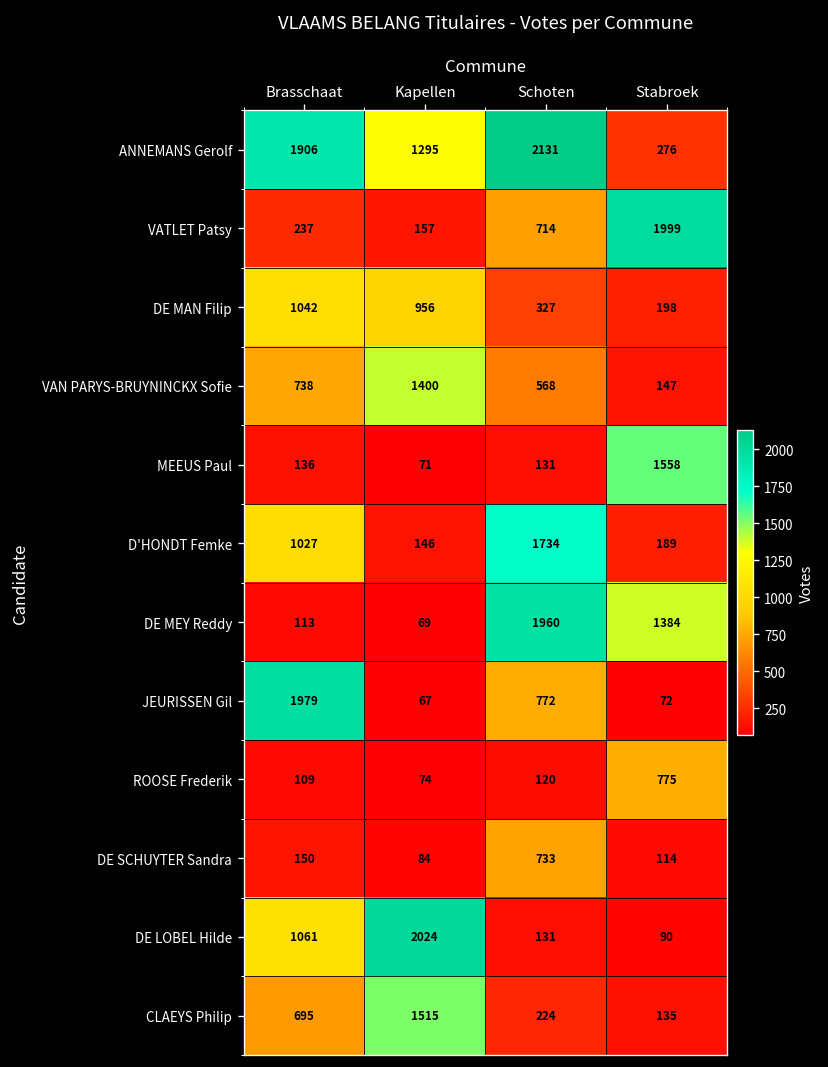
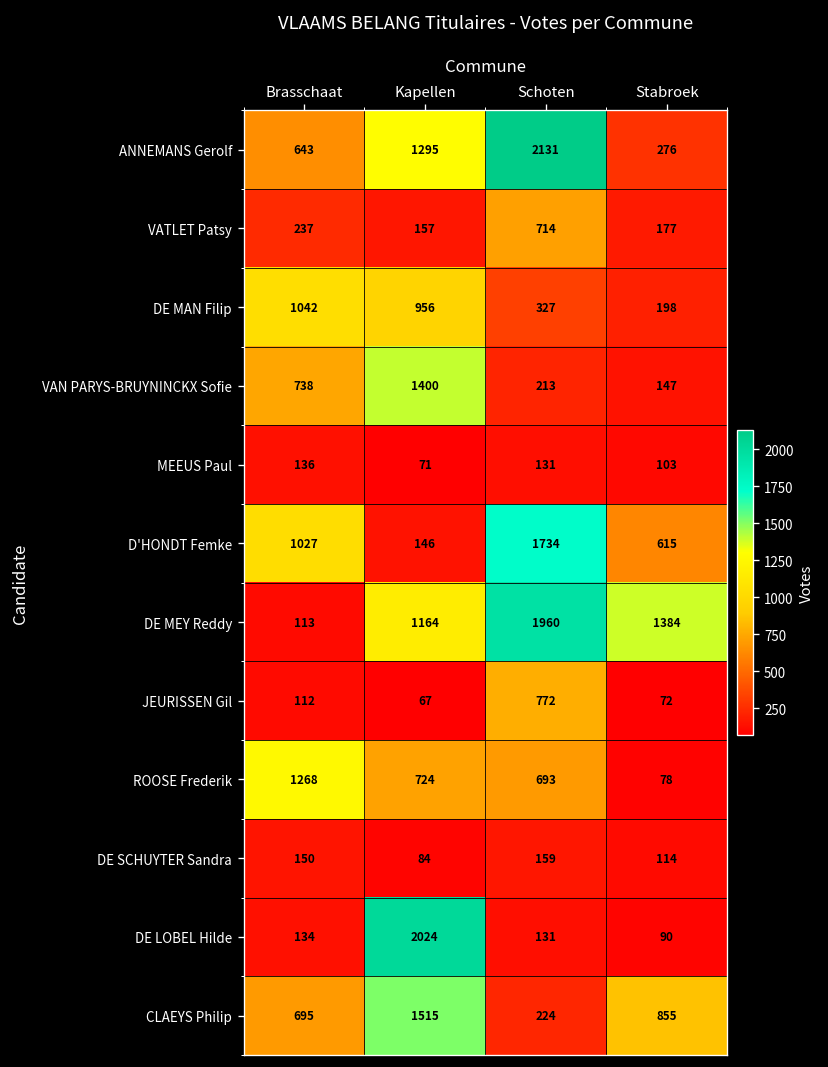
  {
    "ANNEMANS Gerolf": {
-     "Brasschaat": 1906,
+     "Brasschaat": 643,
      "Kapellen": 1295,
      "Schoten": 2131,
      "Stabroek": 276
    },
    "VATLET Patsy": {
      "Brasschaat": 237,
      "Kapellen": 157,
      "Schoten": 714,
-     "Stabroek": 1999
+     "Stabroek": 177
    },
    "DE MAN Filip": {
      "Brasschaat": 1042,
      "Kapellen": 956,
      "Schoten": 327,
      "Stabroek": 198
    },
    "VAN PARYS-BRUYNINCKX Sofie": {
      "Brasschaat": 738,
      "Kapellen": 1400,
-     "Schoten": 568,
+     "Schoten": 213,
      "Stabroek": 147
    },
    "MEEUS Paul": {
      "Brasschaat": 136,
      "Kapellen": 71,
      "Schoten": 131,
-     "Stabroek": 1558
+     "Stabroek": 103
    },
    "D'HONDT Femke": {
      "Brasschaat": 1027,
      "Kapellen": 146,
      "Schoten": 1734,
-     "Stabroek": 189
+     "Stabroek": 615
    },
    "DE MEY Reddy": {
      "Brasschaat": 113,
-     "Kapellen": 69,
+     "Kapellen": 1164,
      "Schoten": 1960,
      "Stabroek": 1384
    },
    "JEURISSEN Gil": {
-     "Brasschaat": 1979,
+     "Brasschaat": 112,
      "Kapellen": 67,
      "Schoten": 772,
      "Stabroek": 72
    },
    "ROOSE Frederik": {
-     "Brasschaat": 109,
-     "Kapellen": 74,
-     "Schoten": 120,
-     "Stabroek": 775
+     "Brasschaat": 1268,
+     "Kapellen": 724,
+     "Schoten": 693,
+     "Stabroek": 78
    },
    "DE SCHUYTER Sandra": {
      "Brasschaat": 150,
      "Kapellen": 84,
-     "Schoten": 733,
+     "Schoten": 159,
      "Stabroek": 114
    },
    "DE LOBEL Hilde": {
-     "Brasschaat": 1061,
+     "Brasschaat": 134,
      "Kapellen": 2024,
      "Schoten": 131,
      "Stabroek": 90
    },
    "CLAEYS Philip": {
      "Brasschaat": 695,
      "Kapellen": 1515,
      "Schoten": 224,
-     "Stabroek": 135
+     "Stabroek": 855
    }
  }
